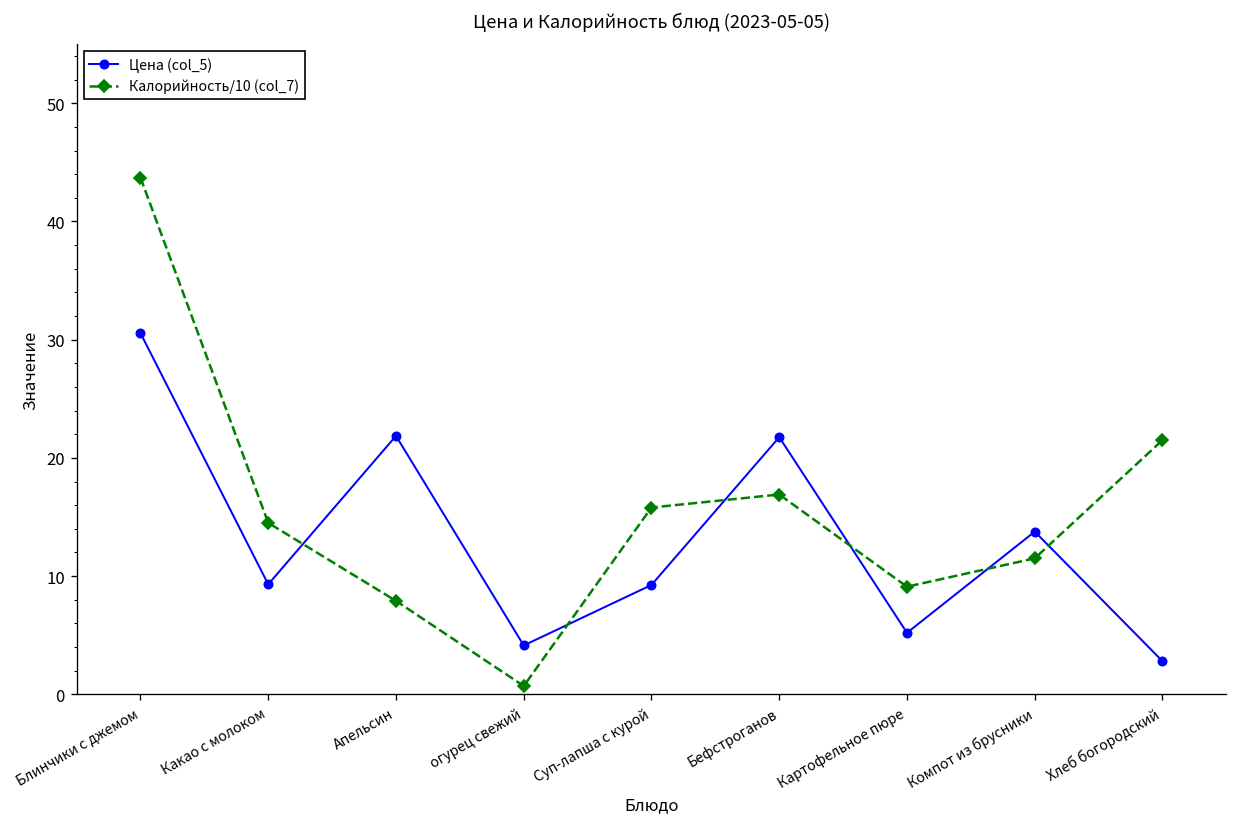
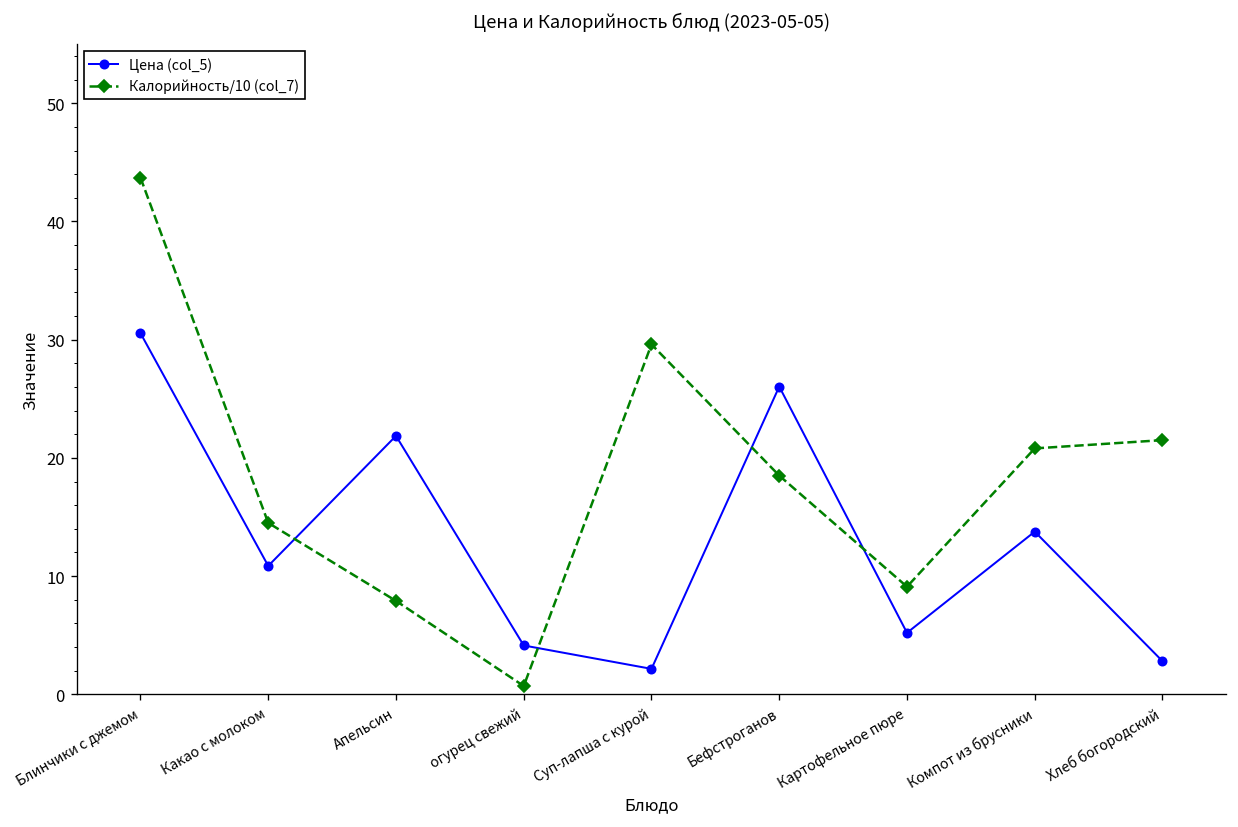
  {
    "Цена (col_5)": {
      "Блинчики с джемом": 31,
-     "Какао с молоком": 9,
+     "Какао с молоком": 11,
      "Апельсин": 22,
      "огурец свежий": 4,
-     "Суп-лапша с курой": 9,
-     "Бефстроганов": 22,
+     "Суп-лапша с курой": 2,
+     "Бефстроганов": 26,
      "Картофельное пюре": 5,
      "Компот из брусники": 14,
      "Хлеб богородский": 3
    },
    "Калорийность/10 (col_7)": {
      "Блинчики с джемом": 44,
      "Какао с молоком": 15,
      "Апельсин": 8,
      "огурец свежий": 1,
-     "Суп-лапша с курой": 16,
-     "Бефстроганов": 17,
+     "Суп-лапша с курой": 30,
+     "Бефстроганов": 19,
      "Картофельное пюре": 9,
-     "Компот из брусники": 12,
+     "Компот из брусники": 21,
      "Хлеб богородский": 22
    }
  }
